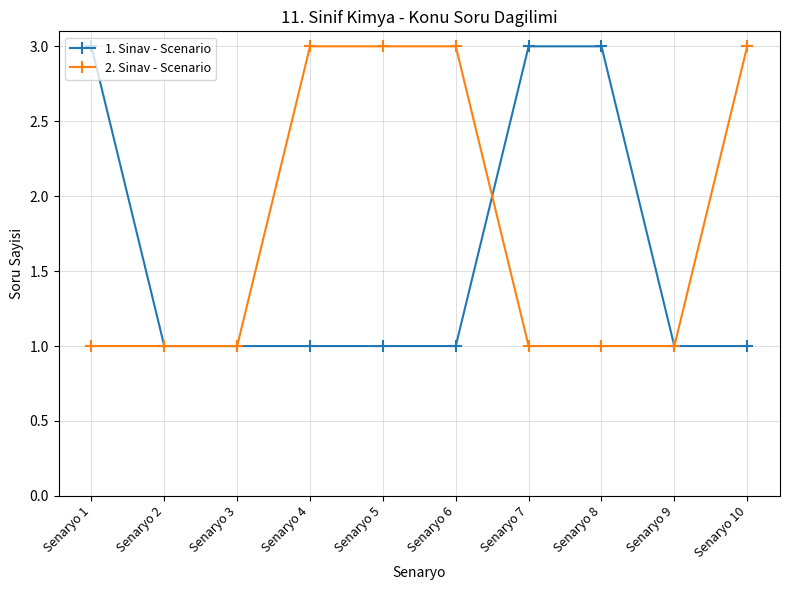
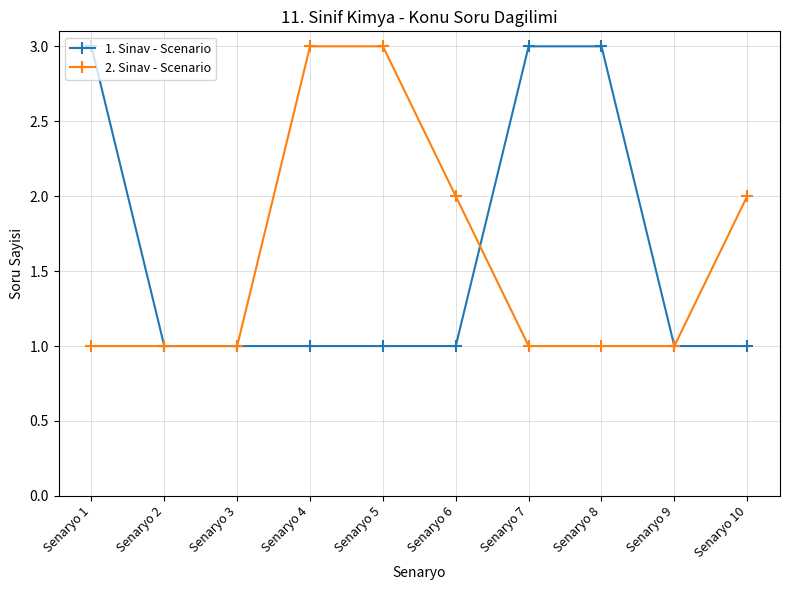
  {
    "1. Sinav - Scenario": {
      "Senaryo 4": 1,
      "Senaryo 5": 1,
      "Senaryo 6": 1,
      "Senaryo 7": 3,
      "Senaryo 8": 3,
      "Senaryo 10": 1
    },
    "2. Sinav - Scenario": {
      "Senaryo 1": 1,
      "Senaryo 4": 3,
      "Senaryo 5": 3,
-     "Senaryo 6": 3,
+     "Senaryo 6": 2,
      "Senaryo 7": 1,
      "Senaryo 8": 1,
-     "Senaryo 10": 3
+     "Senaryo 10": 2
    }
  }
